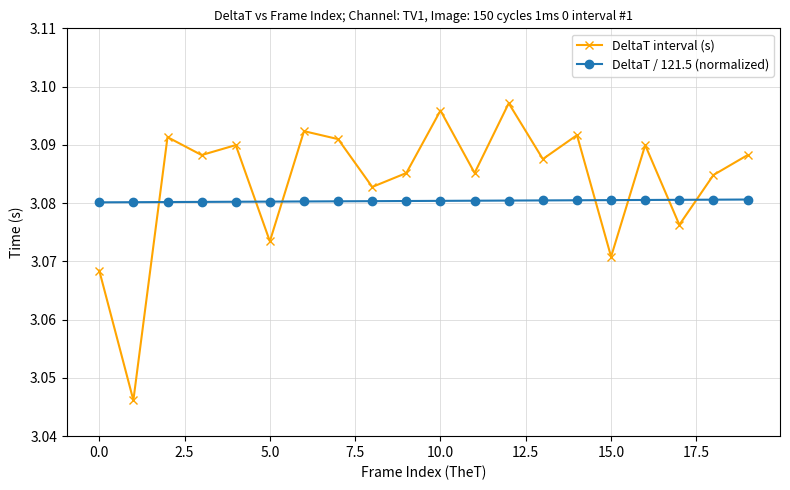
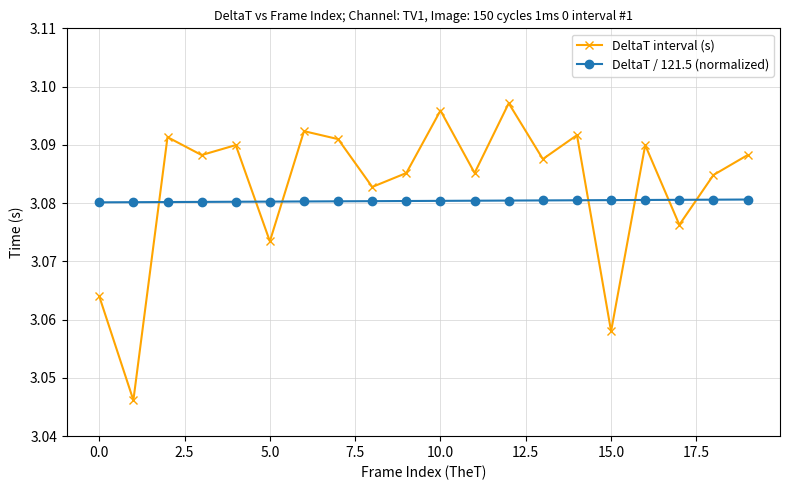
  {
    "DeltaT interval (s)": {
-     "0.0": 3.068,
+     "0.0": 3.064,
      "5.0": 3.073,
      "10.0": 3.096,
-     "15.0": 3.071
+     "15.0": 3.058
    },
    "DeltaT / 121.5 (normalized)": {
      "0.0": 3.080,
      "5.0": 3.080,
      "10.0": 3.080,
      "15.0": 3.081
    }
  }
